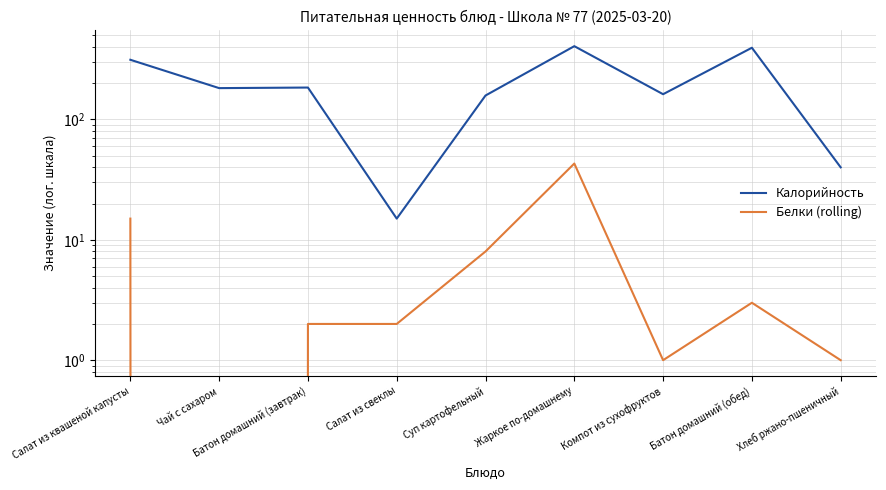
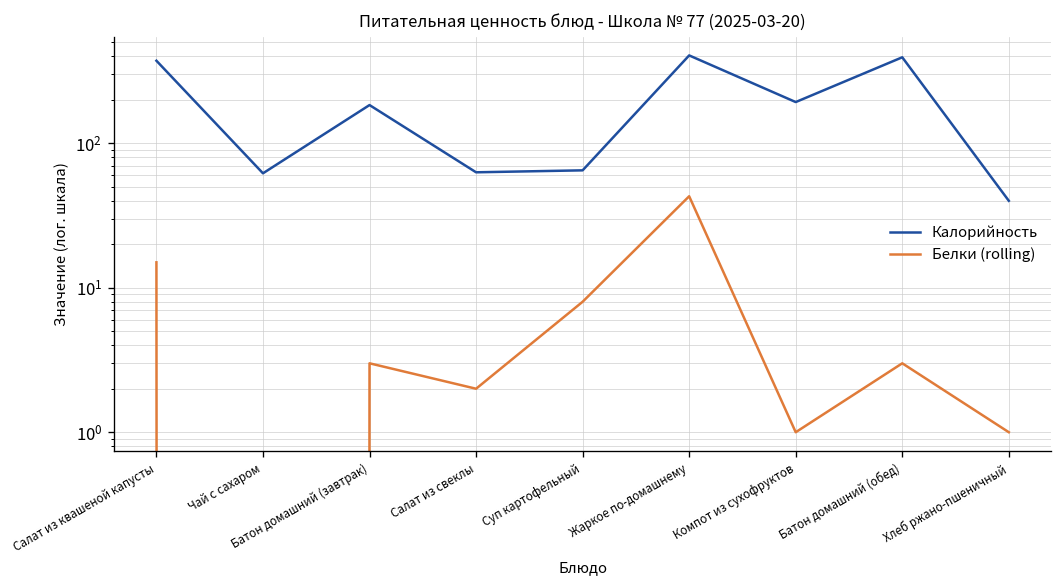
  {
    "Калорийность": {
-     "Салат из квашеной капусты": 310,
-     "Чай с сахаром": 180,
+     "Салат из квашеной капусты": 370,
+     "Чай с сахаром": 60,
      "Батон домашний (завтрак)": 180,
-     "Салат из свеклы": 15,
-     "Суп картофельный": 160,
+     "Салат из свеклы": 60,
+     "Суп картофельный": 70,
      "Жаркое по-домашнему": 410,
-     "Компот из сухофруктов": 160,
+     "Компот из сухофруктов": 190,
      "Батон домашний (обед)": 390,
      "Хлеб ржано-пшеничный": 40
    },
    "Белки (rolling)": {
      "Салат из квашеной капусты": 15,
-     "Батон домашний (завтрак)": 2,
+     "Батон домашний (завтрак)": 3,
      "Салат из свеклы": 2,
      "Суп картофельный": 8,
      "Жаркое по-домашнему": 43,
      "Компот из сухофруктов": 1,
      "Батон домашний (обед)": 3,
      "Хлеб ржано-пшеничный": 1
    }
  }
